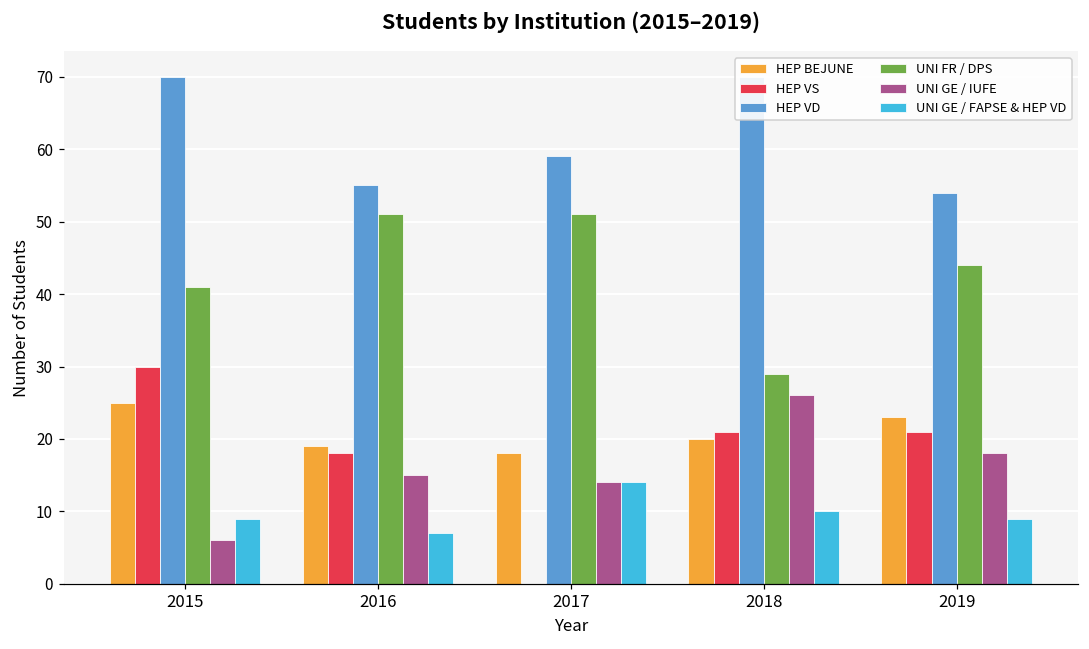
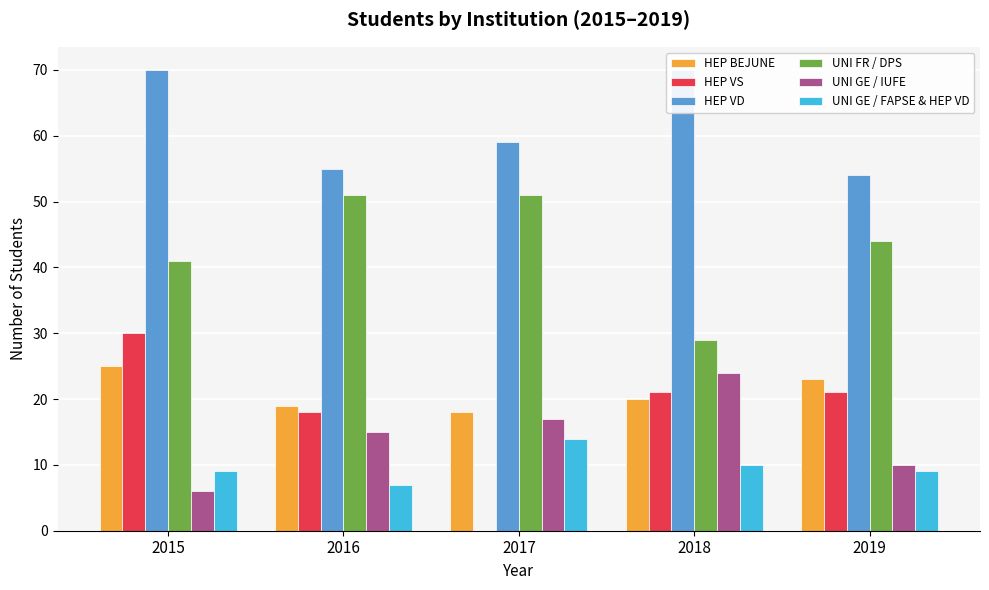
  {
    "HEP BEJUNE": {
      "2015": 25,
      "2016": 19,
      "2017": 18,
      "2018": 20,
      "2019": 23
    },
    "HEP VS": {
      "2015": 30,
      "2016": 18,
      "2017": 0,
      "2018": 21,
      "2019": 21
    },
    "UNI FR / DPS": {
      "2015": 41,
      "2016": 51,
      "2017": 51,
      "2018": 29,
      "2019": 44
    },
    "UNI GE / IUFE": {
      "2015": 6,
      "2016": 15,
-     "2017": 14,
-     "2018": 26,
-     "2019": 18
+     "2017": 17,
+     "2018": 24,
+     "2019": 10
    }
  }
